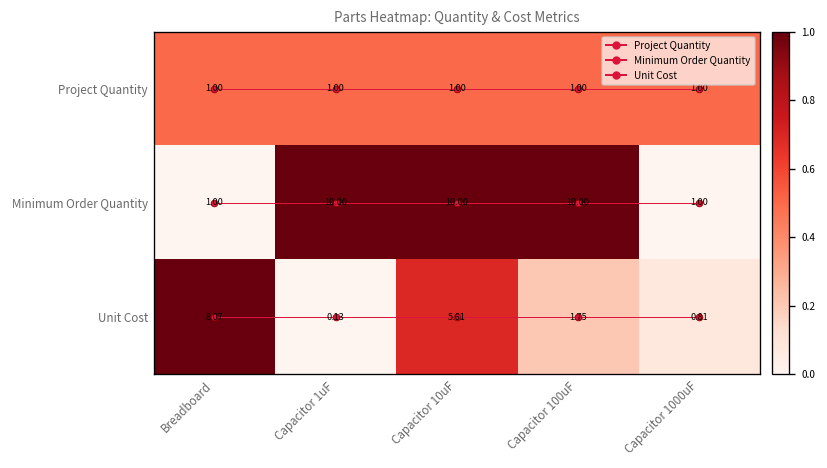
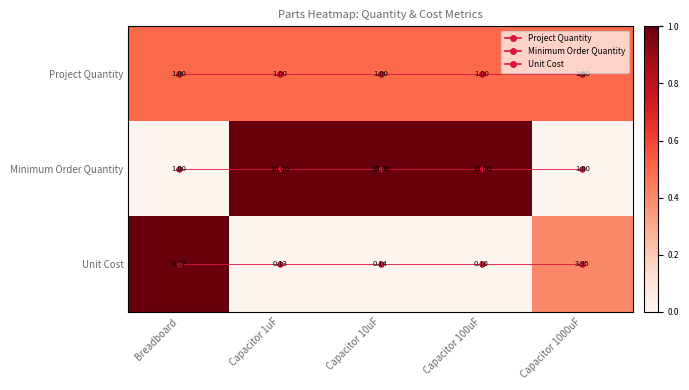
  {
    "Unit Cost": {
-     "Capacitor 10uF": 5.61,
-     "Capacitor 100uF": 1.75,
-     "Capacitor 1000uF": 0.81
+     "Capacitor 10uF": 0.14,
+     "Capacitor 100uF": 0.16,
+     "Capacitor 1000uF": 3.35
    }
  }
